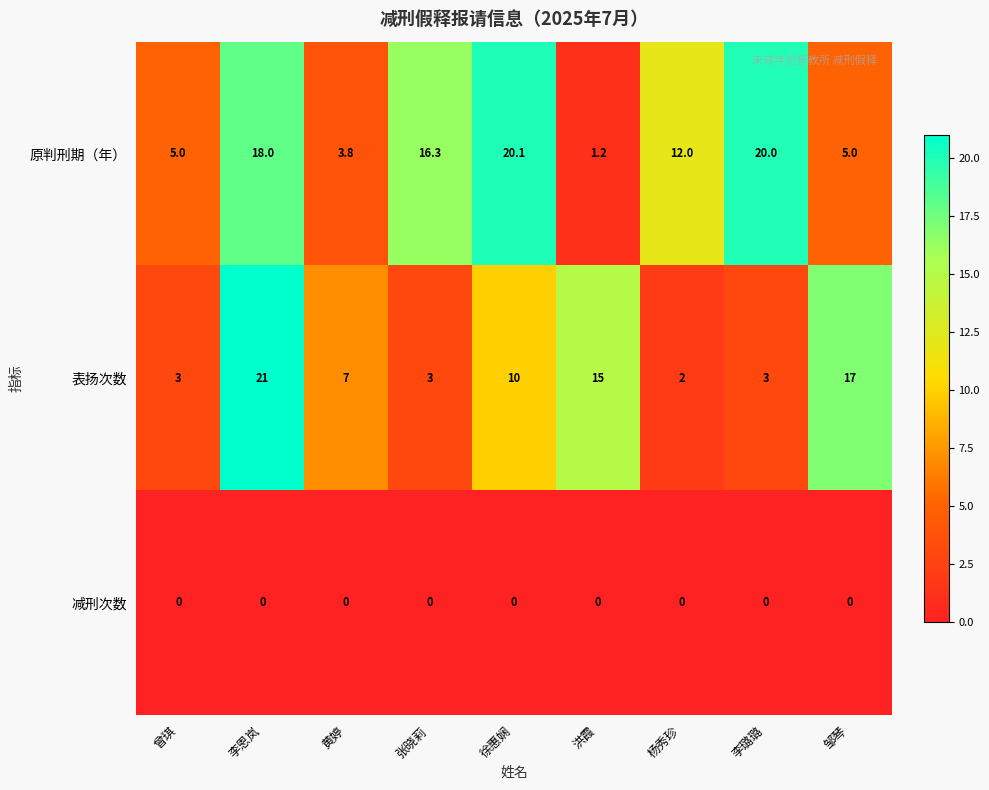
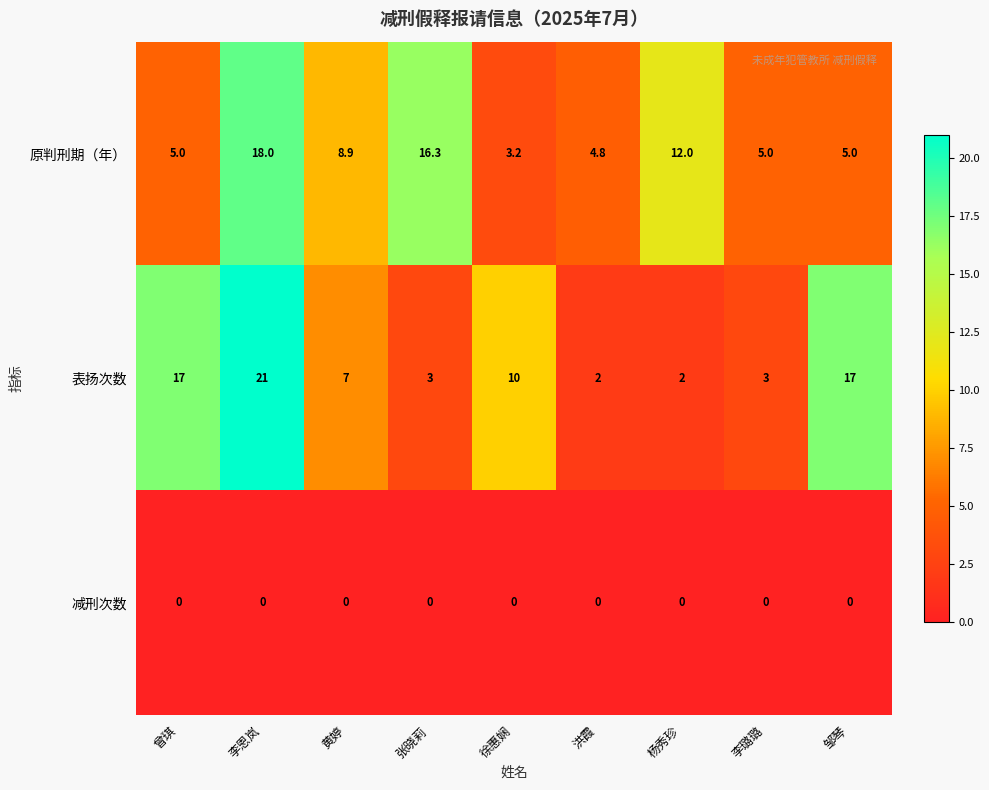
  {
    "原判刑期（年）": {
      "曾琪": 5.0,
      "李恩岚": 18.0,
-     "黄婷": 3.8,
+     "黄婷": 8.9,
      "张晓莉": 16.3,
-     "徐惠娴": 20.1,
-     "洪霞": 1.2,
+     "徐惠娴": 3.2,
+     "洪霞": 4.8,
      "杨秀珍": 12.0,
-     "李璐璐": 20.0
+     "李璐璐": 5.0
    },
    "表扬次数": {
-     "曾琪": 3,
+     "曾琪": 17,
      "李恩岚": 21,
      "黄婷": 7,
      "张晓莉": 3,
      "徐惠娴": 10,
-     "洪霞": 15,
+     "洪霞": 2,
      "杨秀珍": 2,
      "李璐璐": 3,
      "邹琴": 17
    },
    "减刑次数": {
      "曾琪": 0,
      "李恩岚": 0,
      "黄婷": 0,
      "张晓莉": 0,
      "徐惠娴": 0,
      "洪霞": 0,
      "杨秀珍": 0,
      "李璐璐": 0,
      "邹琴": 0
    }
  }
